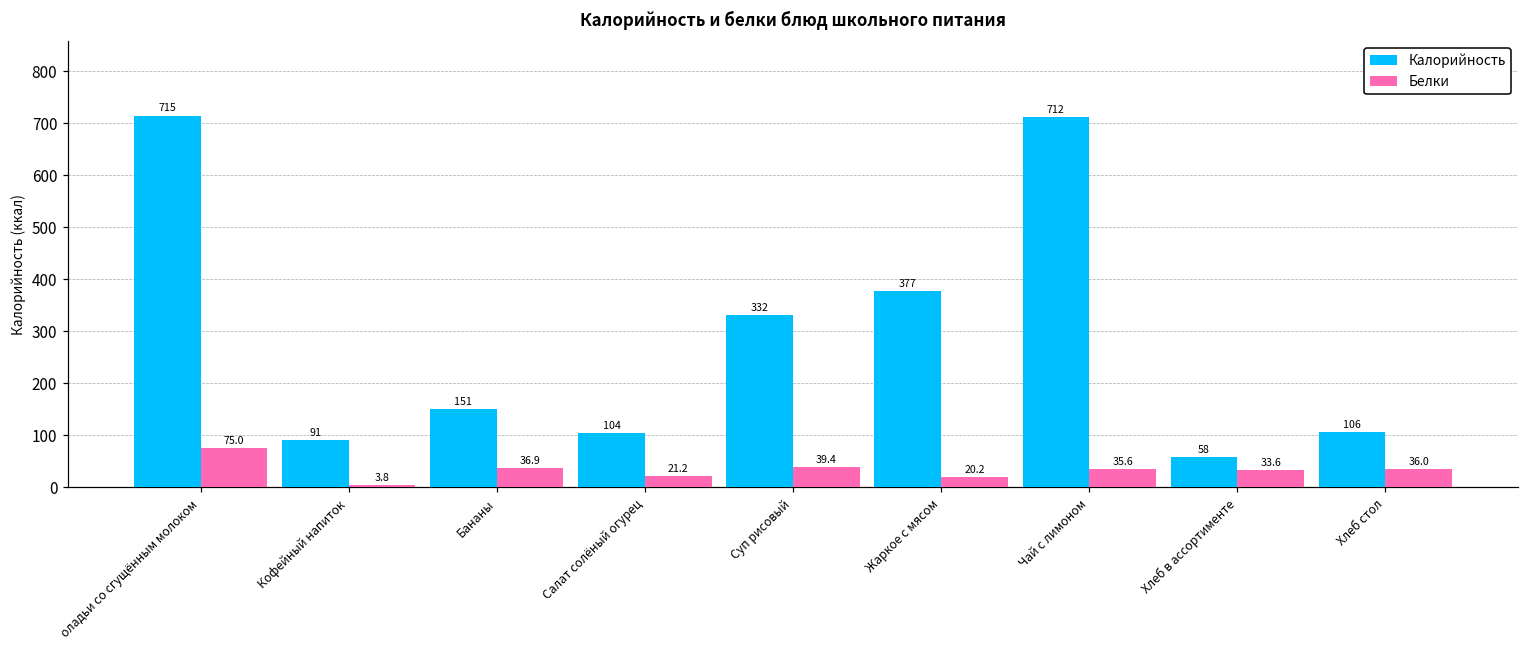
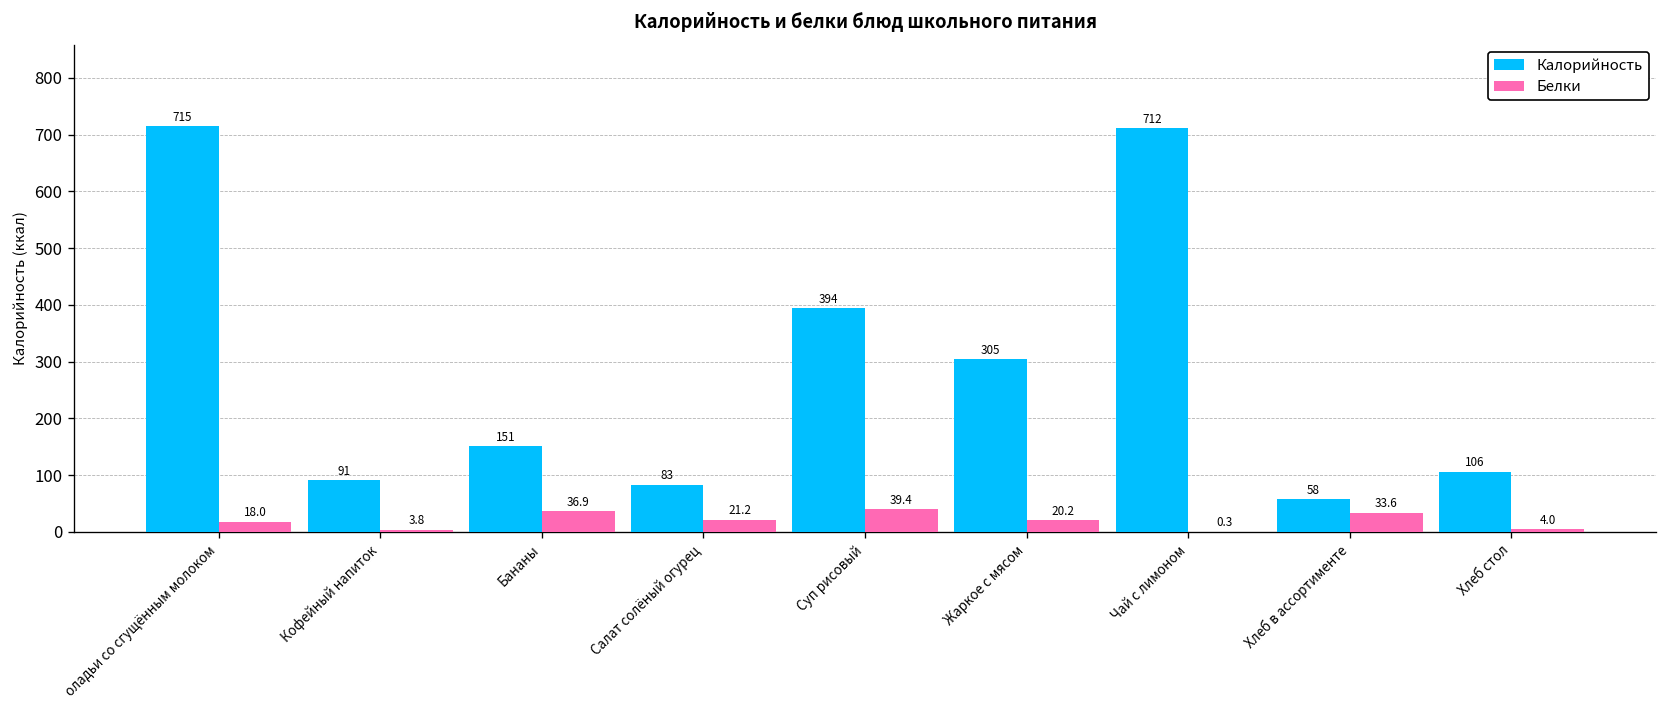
  {
    "Калорийность": {
      "оладьи со сгущённым молоком": 715,
      "Кофейный напиток": 91,
      "Бананы": 151,
-     "Салат солёный огурец": 104,
-     "Суп рисовый": 332,
-     "Жаркое с мясом": 377,
+     "Салат солёный огурец": 83,
+     "Суп рисовый": 394,
+     "Жаркое с мясом": 305,
      "Чай с лимоном": 712,
      "Хлеб в ассортименте": 58,
      "Хлеб стол": 106
    },
    "Белки": {
-     "оладьи со сгущённым молоком": 75.0,
+     "оладьи со сгущённым молоком": 18.0,
      "Кофейный напиток": 3.8,
      "Бананы": 36.9,
      "Салат солёный огурец": 21.2,
      "Суп рисовый": 39.4,
      "Жаркое с мясом": 20.2,
-     "Чай с лимоном": 35.6,
+     "Чай с лимоном": 0.3,
      "Хлеб в ассортименте": 33.6,
-     "Хлеб стол": 36.0
+     "Хлеб стол": 4.0
    }
  }
